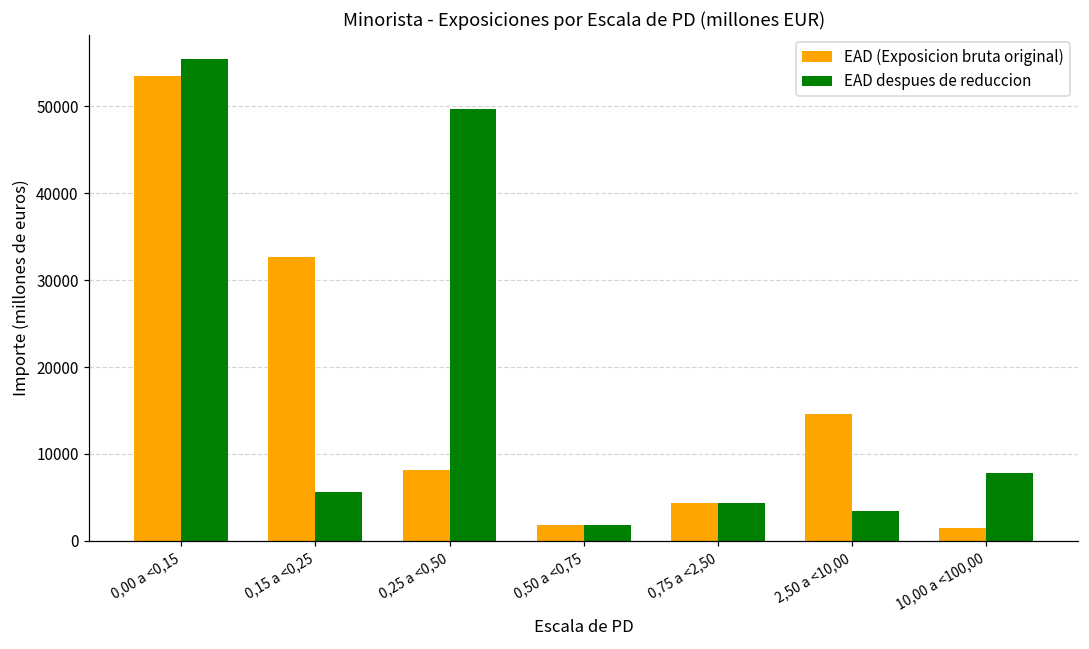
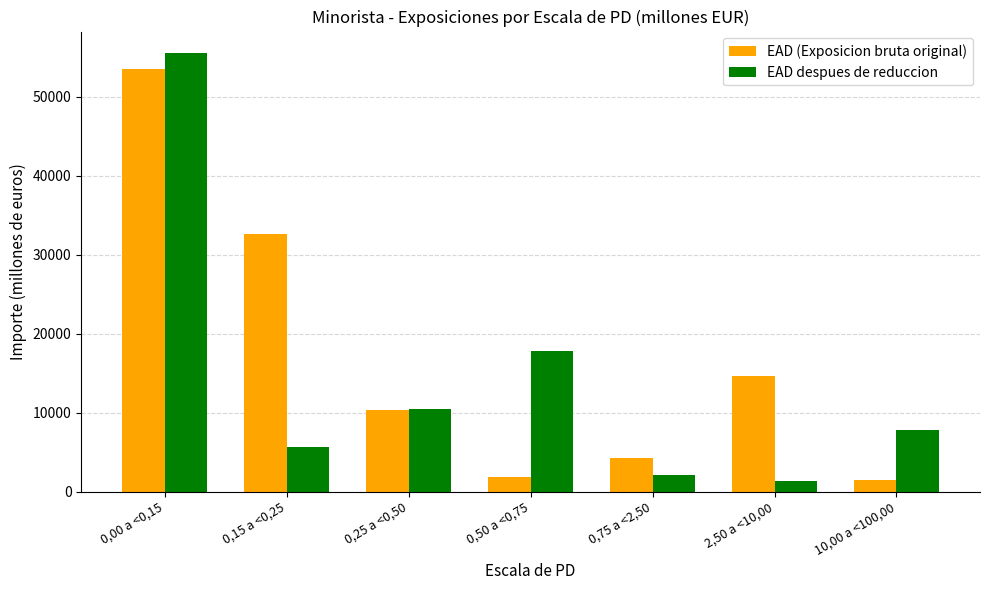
  {
    "EAD (Exposicion bruta original)": {
      "0,00 a <0,15": 53000,
      "0,15 a <0,25": 33000,
-     "0,25 a <0,50": 8000,
+     "0,25 a <0,50": 10000,
      "0,50 a <0,75": 2000,
      "0,75 a <2,50": 4000,
      "2,50 a <10,00": 15000,
      "10,00 a <100,00": 2000
    },
    "EAD despues de reduccion": {
      "0,00 a <0,15": 55000,
      "0,15 a <0,25": 6000,
-     "0,25 a <0,50": 50000,
-     "0,50 a <0,75": 2000,
-     "0,75 a <2,50": 4000,
-     "2,50 a <10,00": 3000,
+     "0,25 a <0,50": 10000,
+     "0,50 a <0,75": 18000,
+     "0,75 a <2,50": 2000,
+     "2,50 a <10,00": 1000,
      "10,00 a <100,00": 8000
    }
  }
